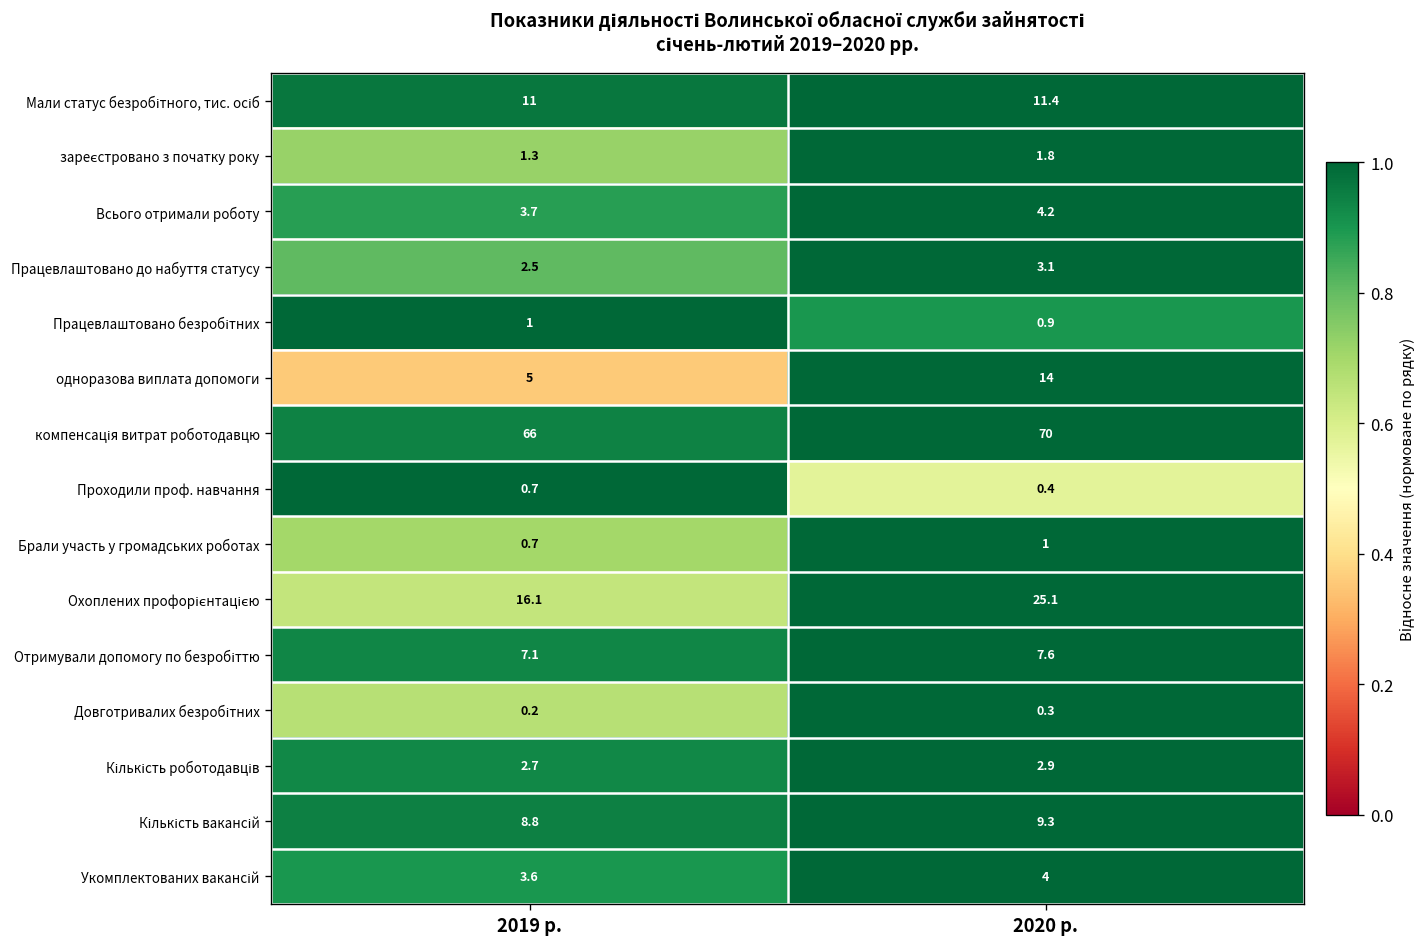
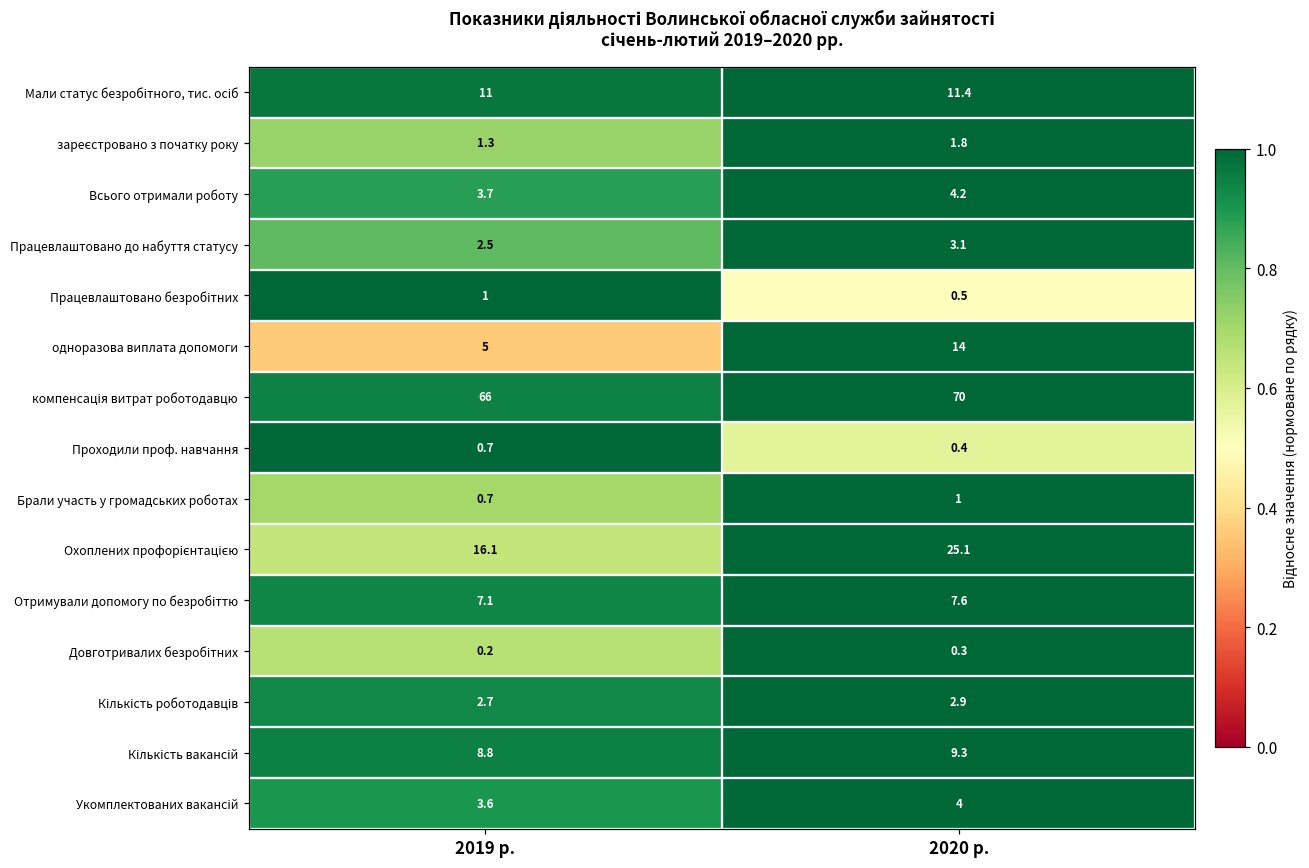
  {
    "Мали статус безробітного, тис. осіб": {
      "2019 р.": 11,
      "2020 р.": 11.4
    },
    "зареєстровано з початку року": {
      "2019 р.": 1.3,
      "2020 р.": 1.8
    },
    "Всього отримали роботу": {
      "2019 р.": 3.7,
      "2020 р.": 4.2
    },
    "Працевлаштовано до набуття статусу": {
      "2019 р.": 2.5,
      "2020 р.": 3.1
    },
    "Працевлаштовано безробітних": {
      "2019 р.": 1,
-     "2020 р.": 0.9
+     "2020 р.": 0.5
    },
    "одноразова виплата допомоги": {
      "2019 р.": 5,
      "2020 р.": 14
    },
    "компенсація витрат роботодавцю": {
      "2019 р.": 66,
      "2020 р.": 70
    },
    "Проходили проф. навчання": {
      "2019 р.": 0.7,
      "2020 р.": 0.4
    },
    "Брали участь у громадських роботах": {
      "2019 р.": 0.7,
      "2020 р.": 1
    },
    "Охоплених профорієнтацією": {
      "2019 р.": 16.1,
      "2020 р.": 25.1
    },
    "Отримували допомогу по безробіттю": {
      "2019 р.": 7.1,
      "2020 р.": 7.6
    },
    "Довготривалих безробітних": {
      "2019 р.": 0.2,
      "2020 р.": 0.3
    },
    "Кількість роботодавців": {
      "2019 р.": 2.7,
      "2020 р.": 2.9
    },
    "Кількість вакансій": {
      "2019 р.": 8.8,
      "2020 р.": 9.3
    },
    "Укомплектованих вакансій": {
      "2019 р.": 3.6,
      "2020 р.": 4
    }
  }
